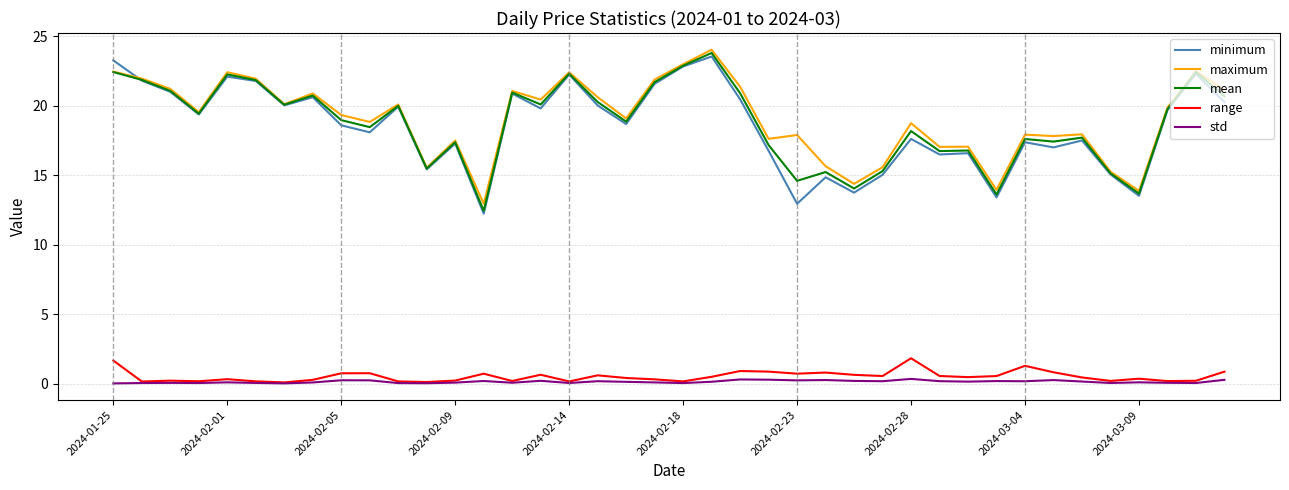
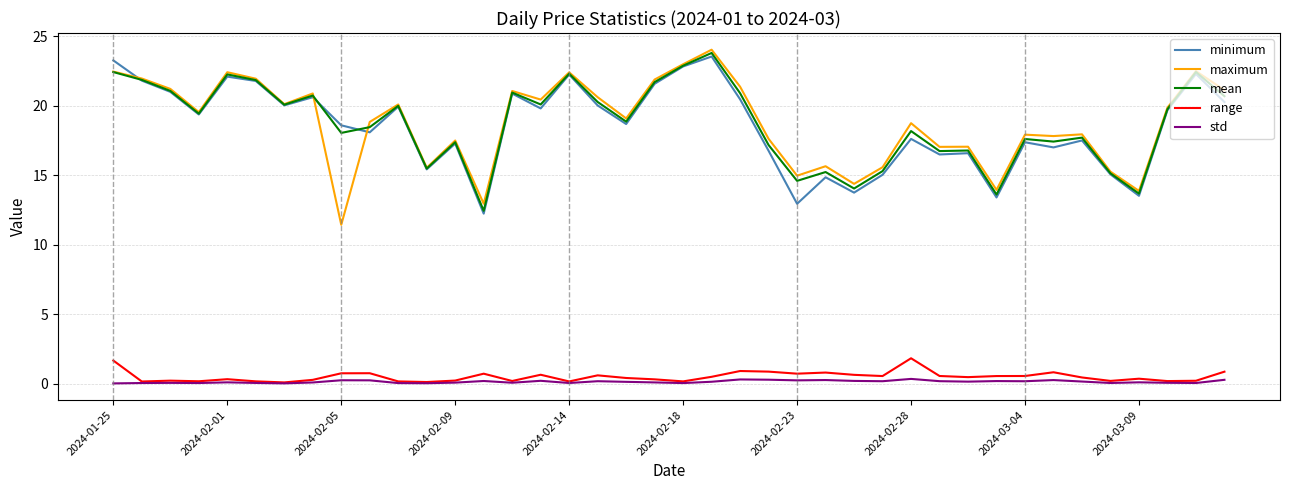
  {
    "minimum": {
      "2024-01-25": 23.3,
      "2024-02-05": 18.6,
      "2024-02-23": 12.9,
      "2024-02-28": 17.6,
      "2024-03-04": 17.4
    },
    "maximum": {
-     "2024-02-05": 19.3,
-     "2024-02-23": 17.9,
+     "2024-02-05": 11.4,
+     "2024-02-23": 15.0,
      "2024-02-28": 18.8,
      "2024-03-04": 17.9,
      "2024-03-09": 13.9
    },
    "mean": {
-     "2024-02-05": 19.0,
+     "2024-02-05": 18.1,
      "2024-02-23": 14.6,
      "2024-02-28": 18.2,
      "2024-03-04": 17.6
    },
    "range": {
      "2024-01-25": 1.7,
      "2024-02-01": 0.3,
      "2024-02-05": 0.7,
      "2024-02-23": 0.7,
      "2024-02-28": 1.8,
-     "2024-03-04": 1.3,
+     "2024-03-04": 0.5,
      "2024-03-09": 0.4
    },
    "std": {
      "2024-01-25": 0.0,
      "2024-02-01": 0.1,
      "2024-02-05": 0.2,
      "2024-02-23": 0.2,
      "2024-02-28": 0.3,
      "2024-03-04": 0.2,
      "2024-03-09": 0.1
    }
  }
